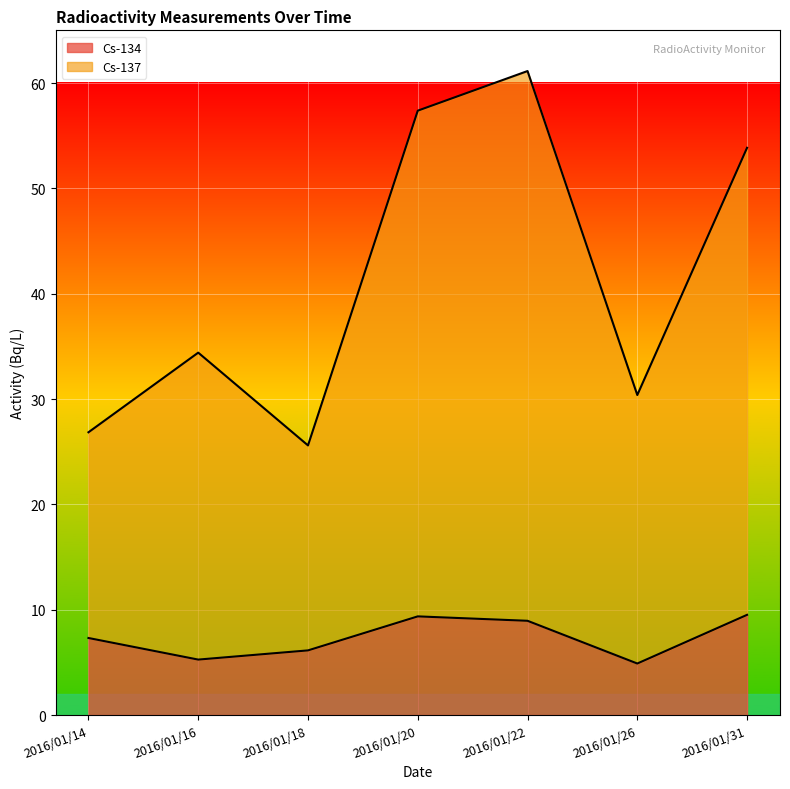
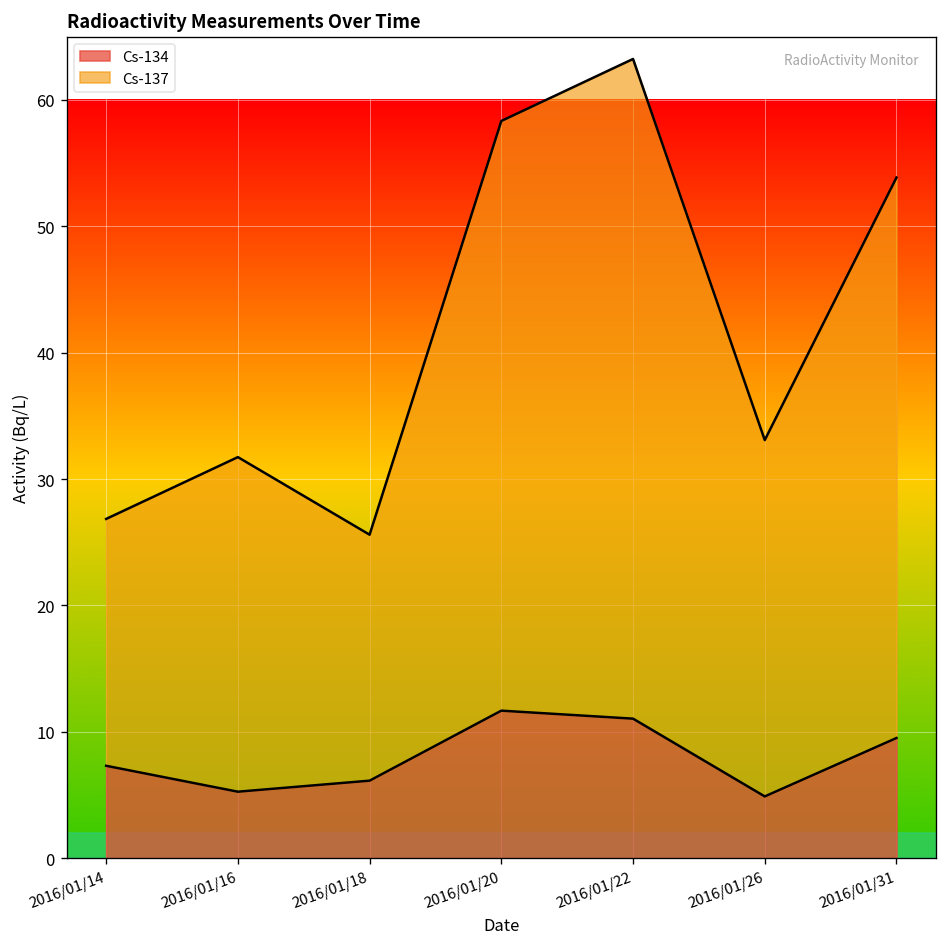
  {
    "Cs-134": {
      "2016/01/14": 7.3,
      "2016/01/16": 5.3,
      "2016/01/18": 6.1,
-     "2016/01/20": 9.4,
-     "2016/01/22": 8.9,
+     "2016/01/20": 11.7,
+     "2016/01/22": 11.0,
      "2016/01/26": 4.9,
      "2016/01/31": 9.5
    },
    "Cs-137": {
      "2016/01/14": 19.5,
-     "2016/01/16": 29.1,
+     "2016/01/16": 26.5,
      "2016/01/18": 19.5,
-     "2016/01/20": 48.0,
+     "2016/01/20": 46.7,
      "2016/01/22": 52.2,
-     "2016/01/26": 25.5,
+     "2016/01/26": 28.2,
      "2016/01/31": 44.3
    }
  }
